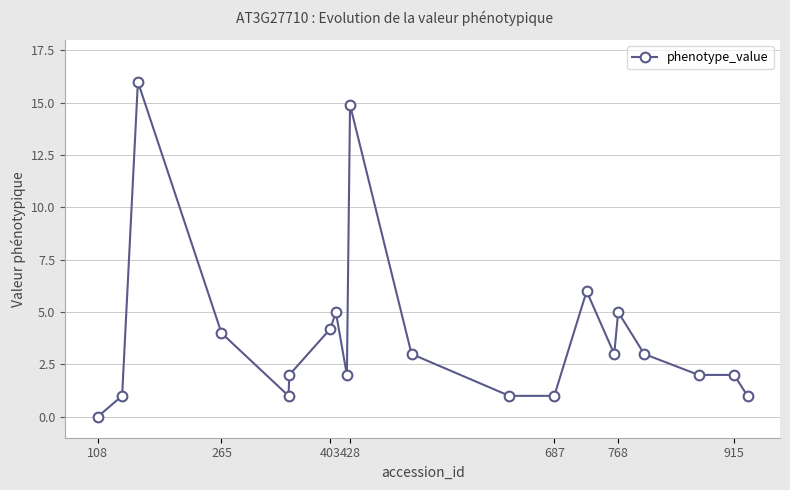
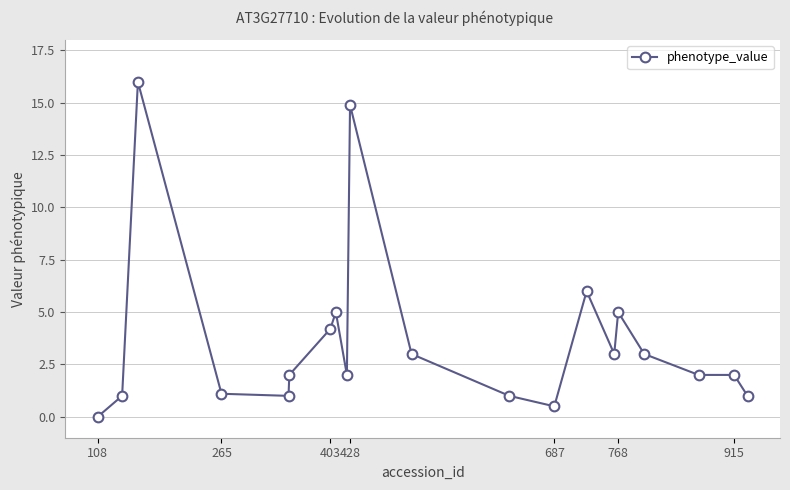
  {
    "108": 0.0,
-   "265": 4.0,
+   "265": 1.1,
    "403": 4.2,
    "428": 14.9,
-   "687": 1.0,
+   "687": 0.5,
    "768": 5.0,
    "915": 2.0
  }
